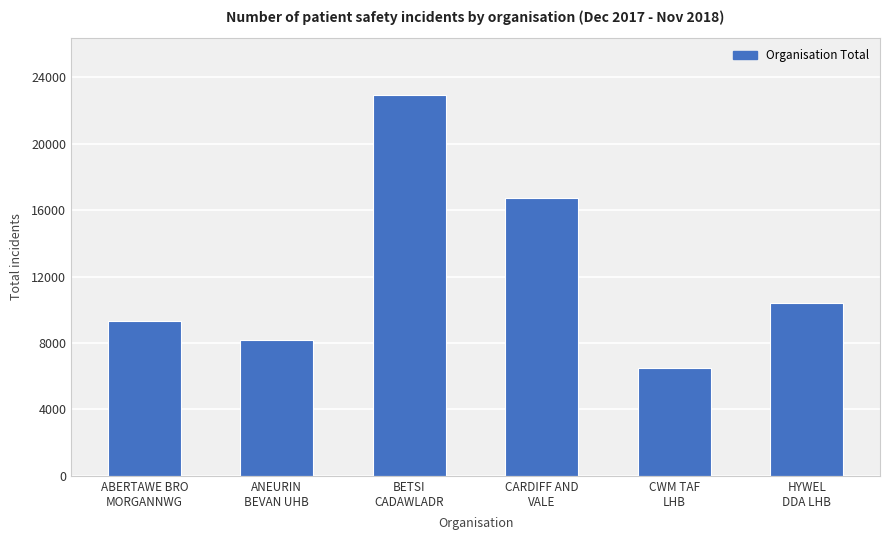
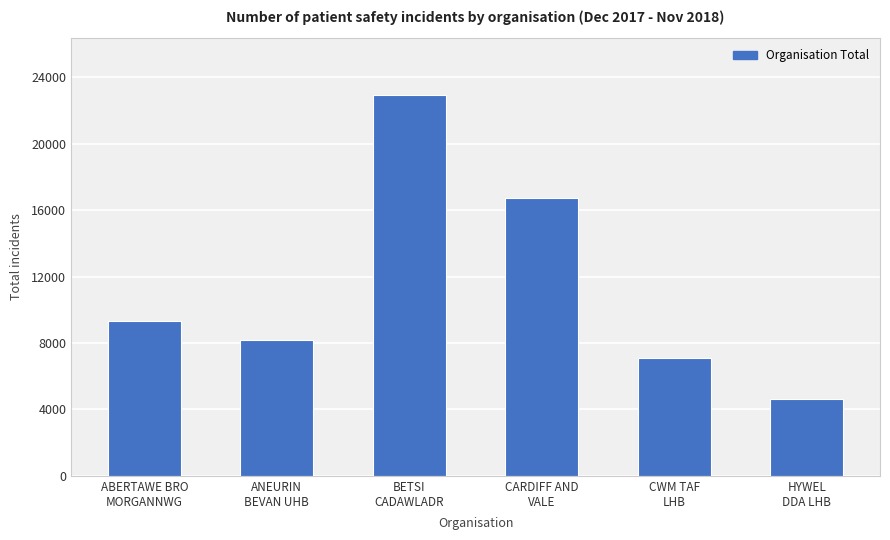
  {
    "ABERTAWE BRO MORGANNWG": 9300,
    "ANEURIN BEVAN UHB": 8100,
    "BETSI CADAWLADR": 22900,
    "CARDIFF AND VALE": 16700,
-   "CWM TAF LHB": 6500,
-   "HYWEL DDA LHB": 10400
+   "CWM TAF LHB": 7100,
+   "HYWEL DDA LHB": 4600
  }
